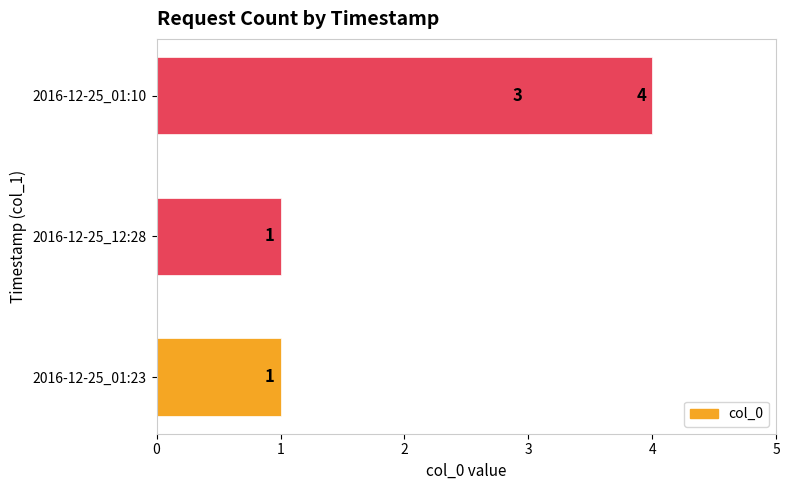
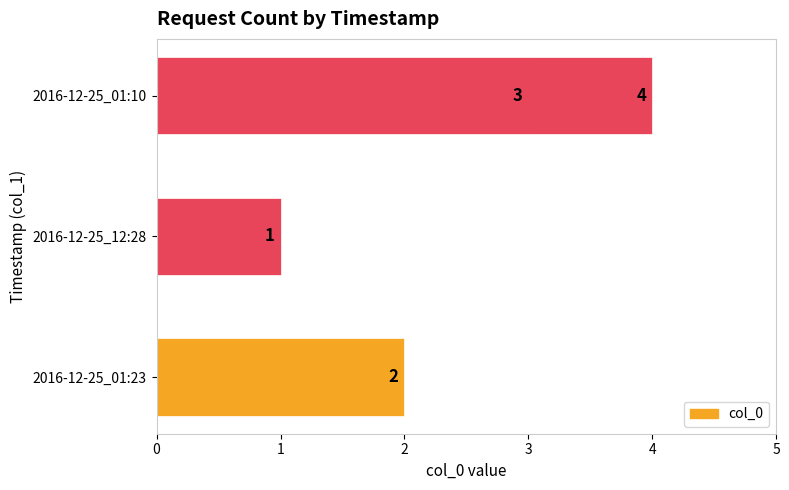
  {
    "2016-12-25_12:28": 1,
-   "2016-12-25_01:23": 1
+   "2016-12-25_01:23": 2
  }
